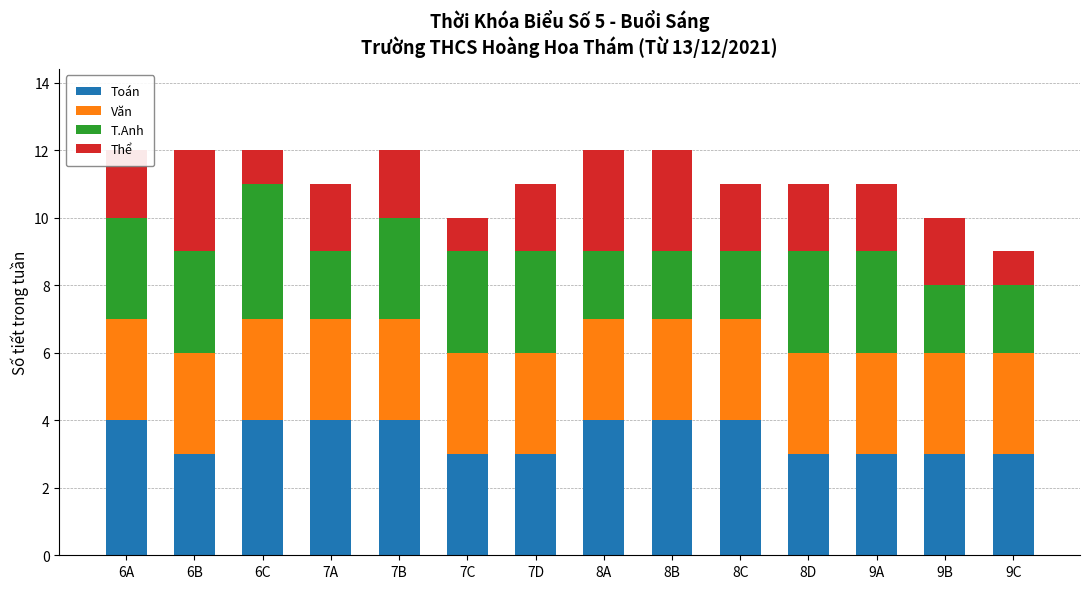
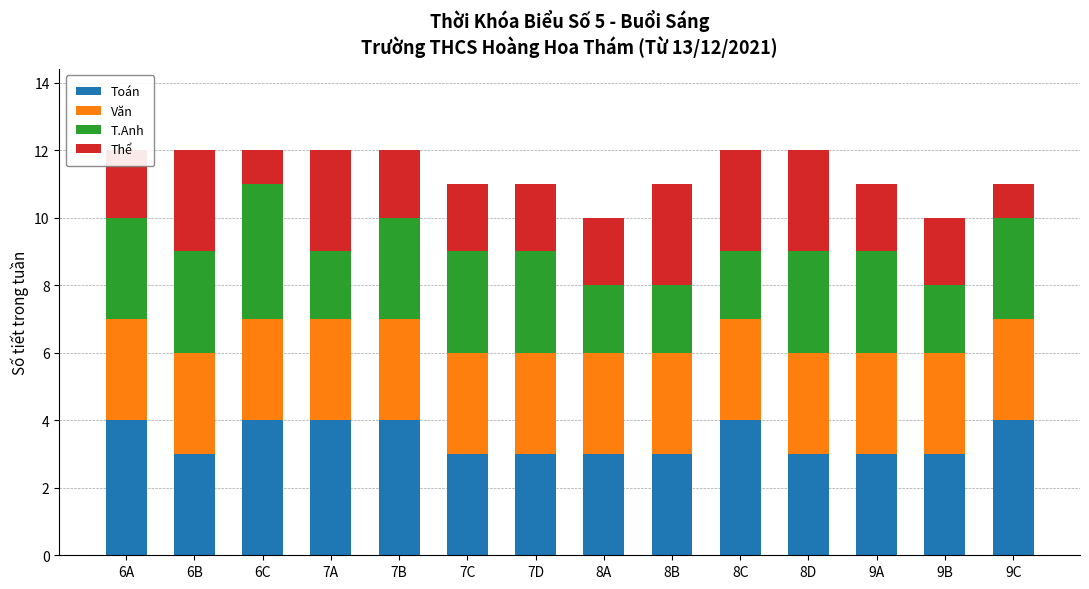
  {
    "Toán": {
      "6A": 4,
      "6B": 3,
      "6C": 4,
      "7A": 4,
      "7B": 4,
      "7C": 3,
      "7D": 3,
-     "8A": 4,
-     "8B": 4,
+     "8A": 3,
+     "8B": 3,
      "8C": 4,
      "8D": 3,
      "9A": 3,
      "9B": 3,
-     "9C": 3
+     "9C": 4
    },
    "Văn": {
      "6A": 3,
      "6B": 3,
      "6C": 3,
      "7A": 3,
      "7B": 3,
      "7C": 3,
      "7D": 3,
      "8A": 3,
      "8B": 3,
      "8C": 3,
      "8D": 3,
      "9A": 3,
      "9B": 3,
      "9C": 3
    },
    "T.Anh": {
      "6A": 3,
      "6B": 3,
      "6C": 4,
      "7A": 2,
      "7B": 3,
      "7C": 3,
      "7D": 3,
      "8A": 2,
      "8B": 2,
      "8C": 2,
      "8D": 3,
      "9A": 3,
      "9B": 2,
-     "9C": 2
+     "9C": 3
    },
    "Thể": {
      "6B": 3,
      "6C": 1,
-     "7A": 2,
+     "7A": 3,
      "7B": 2,
-     "7C": 1,
+     "7C": 2,
      "7D": 2,
-     "8A": 3,
+     "8A": 2,
      "8B": 3,
-     "8C": 2,
-     "8D": 2,
+     "8C": 3,
+     "8D": 3,
      "9A": 2,
      "9B": 2,
      "9C": 1
    }
  }
